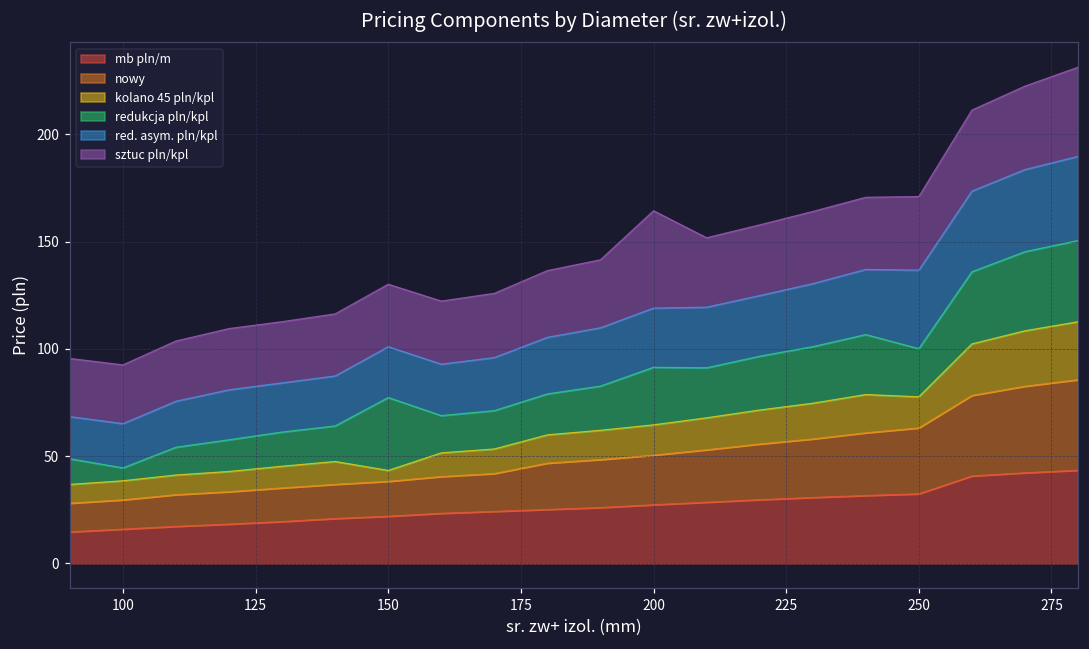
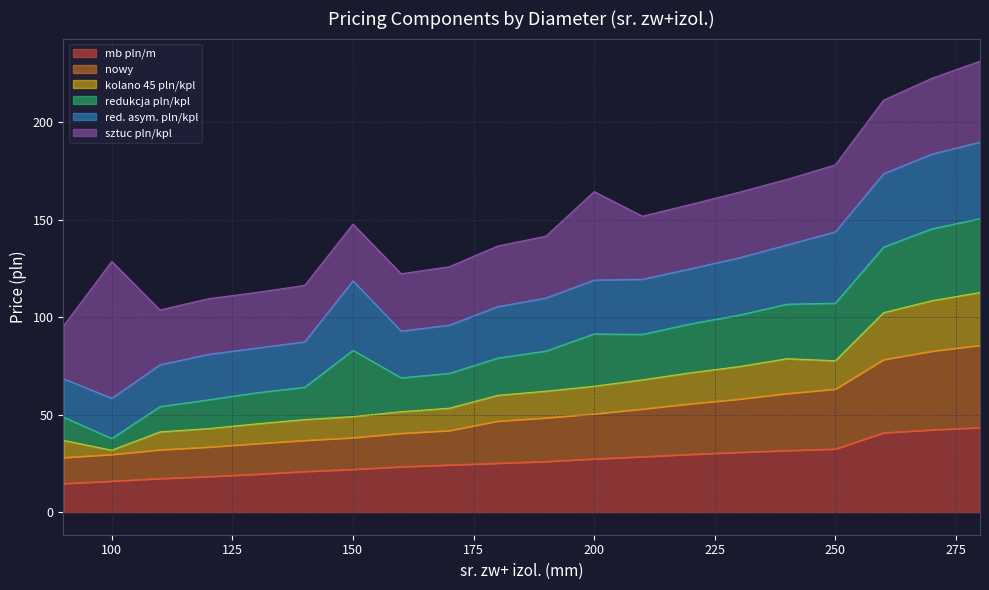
  {
    "kolano 45 pln/kpl": {
-     "100": 9,
-     "150": 5,
+     "100": 2,
+     "150": 11,
      "200": 14,
      "250": 15
    },
    "redukcja pln/kpl": {
      "100": 6,
      "150": 34,
      "200": 27,
-     "250": 22
+     "250": 30
    },
    "red. asym. pln/kpl": {
      "100": 21,
-     "150": 24,
+     "150": 36,
      "200": 28,
      "250": 37
    },
    "sztuc pln/kpl": {
-     "100": 27,
+     "100": 70,
      "150": 29,
      "200": 45,
      "250": 34
    }
  }
